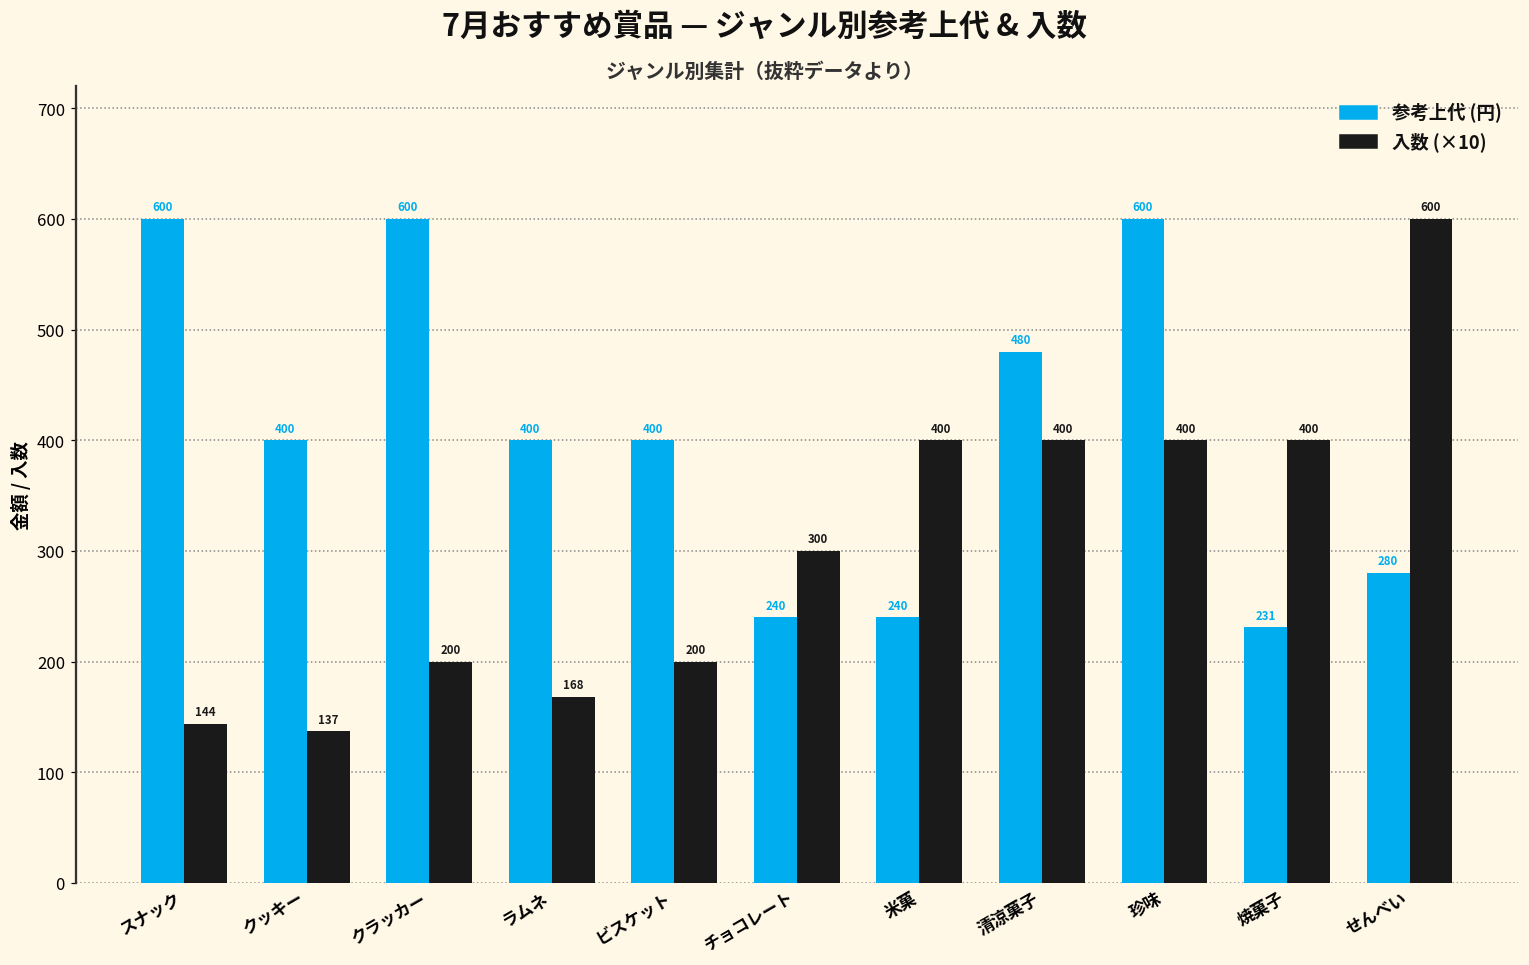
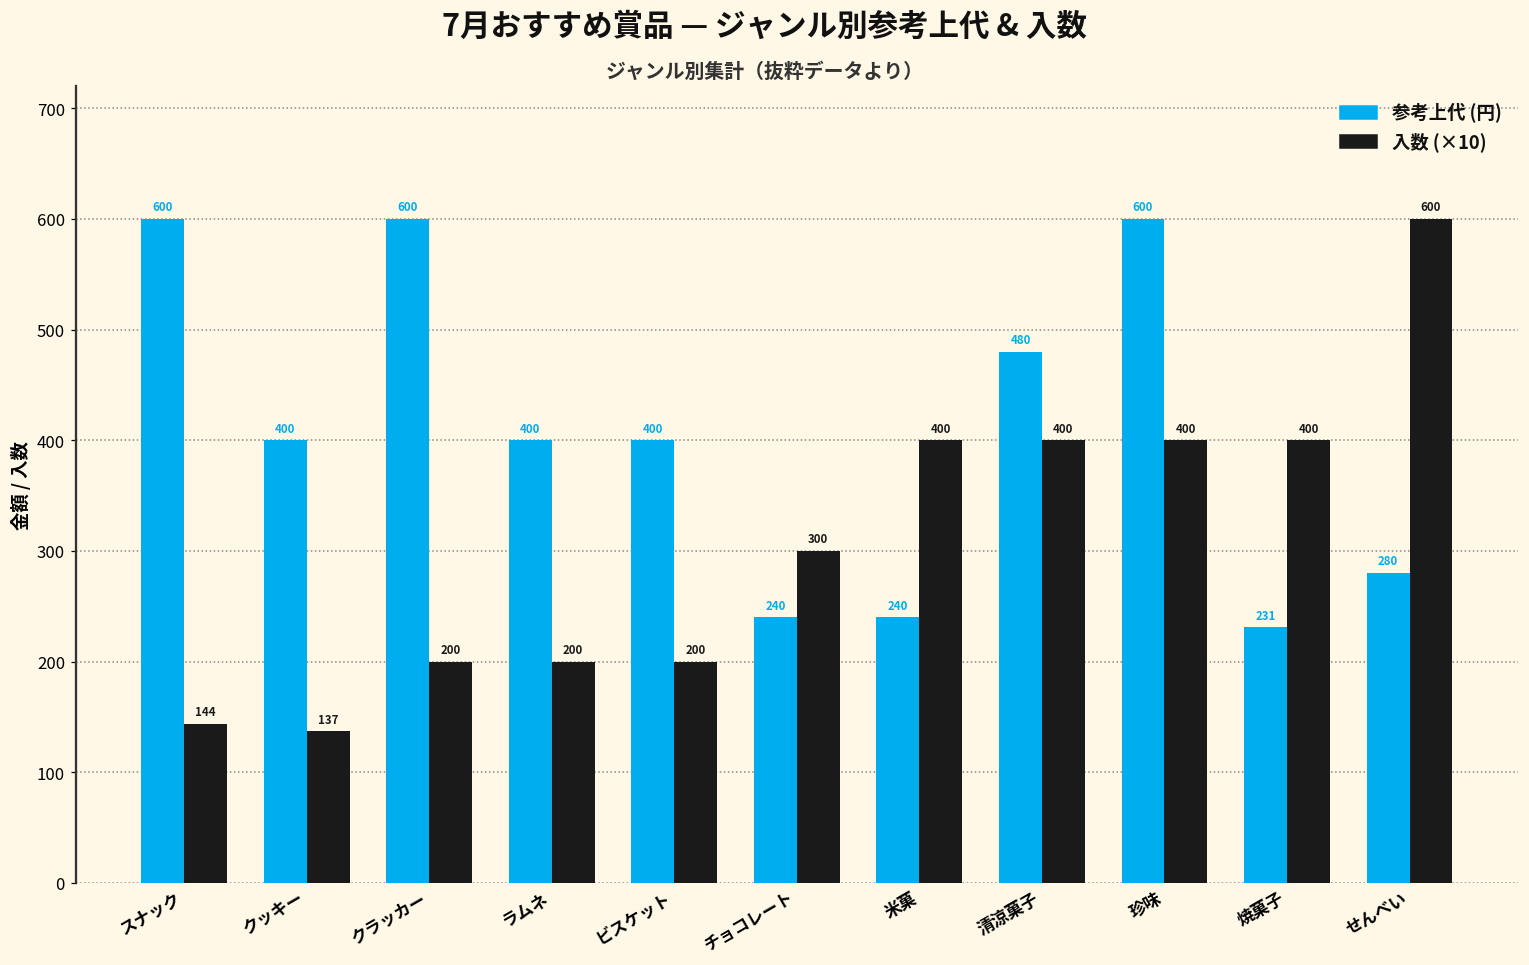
  {
    "参考上代 (円)": {
      "スナック": 600,
      "クッキー": 400,
      "クラッカー": 600,
      "ラムネ": 400,
      "ビスケット": 400,
      "チョコレート": 240,
      "米菓": 240,
      "清涼菓子": 480,
      "珍味": 600,
      "焼菓子": 231,
      "せんべい": 280
    },
    "入数 (×10)": {
      "スナック": 144,
      "クッキー": 137,
      "クラッカー": 200,
-     "ラムネ": 168,
+     "ラムネ": 200,
      "ビスケット": 200,
      "チョコレート": 300,
      "米菓": 400,
      "清涼菓子": 400,
      "珍味": 400,
      "焼菓子": 400,
      "せんべい": 600
    }
  }
